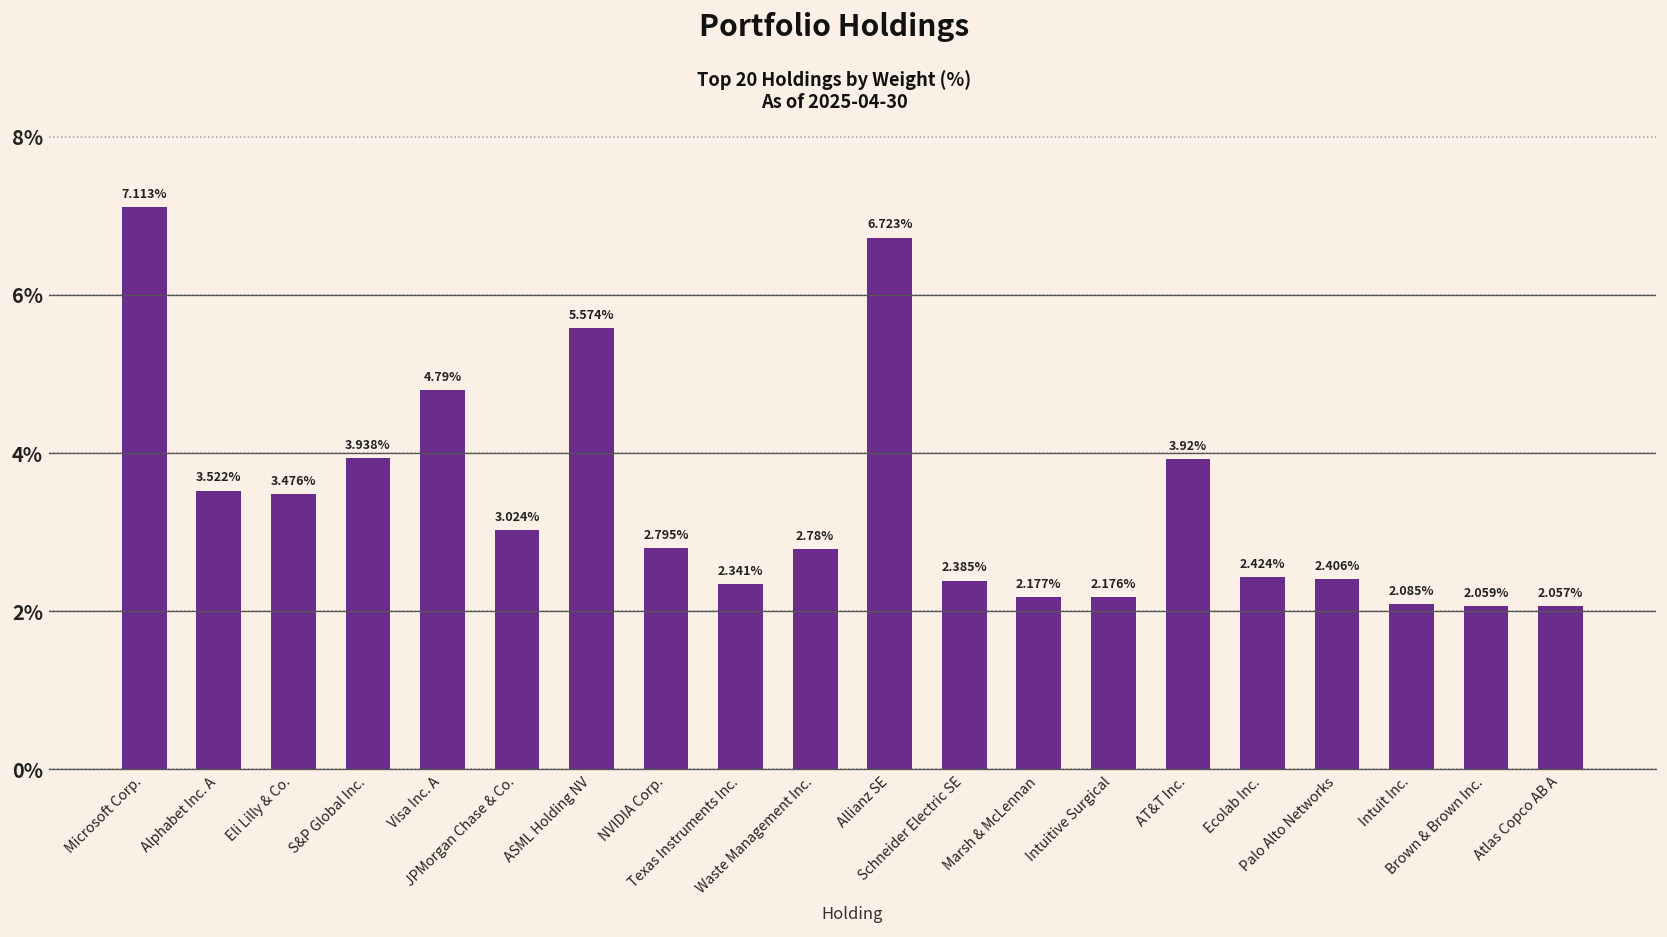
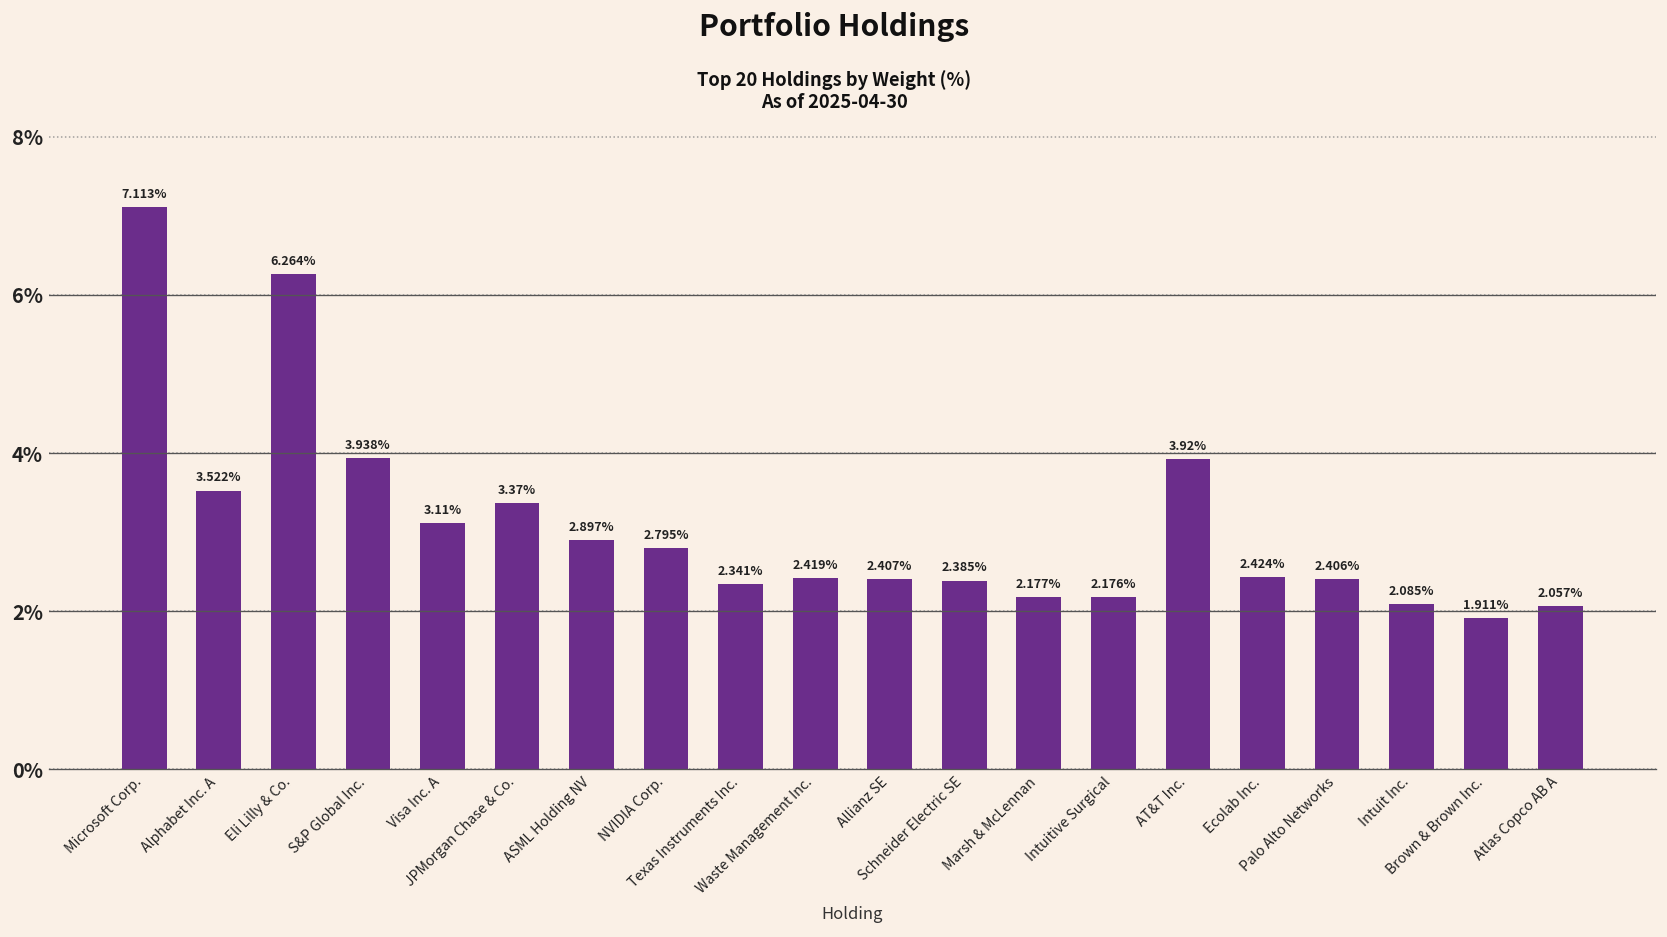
  {
    "Microsoft Corp.": "7.113%",
    "Alphabet Inc. A": "3.522%",
-   "Eli Lilly & Co.": "3.476%",
+   "Eli Lilly & Co.": "6.264%",
    "S&P Global Inc.": "3.938%",
-   "Visa Inc. A": "4.79%",
-   "JPMorgan Chase & Co.": "3.024%",
-   "ASML Holding NV": "5.574%",
+   "Visa Inc. A": "3.11%",
+   "JPMorgan Chase & Co.": "3.37%",
+   "ASML Holding NV": "2.897%",
    "NVIDIA Corp.": "2.795%",
    "Texas Instruments Inc.": "2.341%",
-   "Waste Management Inc.": "2.78%",
-   "Allianz SE": "6.723%",
+   "Waste Management Inc.": "2.419%",
+   "Allianz SE": "2.407%",
    "Schneider Electric SE": "2.385%",
    "Marsh & McLennan": "2.177%",
    "Intuitive Surgical": "2.176%",
    "AT&T Inc.": "3.92%",
    "Ecolab Inc.": "2.424%",
    "Palo Alto Networks": "2.406%",
    "Intuit Inc.": "2.085%",
-   "Brown & Brown Inc.": "2.059%",
+   "Brown & Brown Inc.": "1.911%",
    "Atlas Copco AB A": "2.057%"
  }
